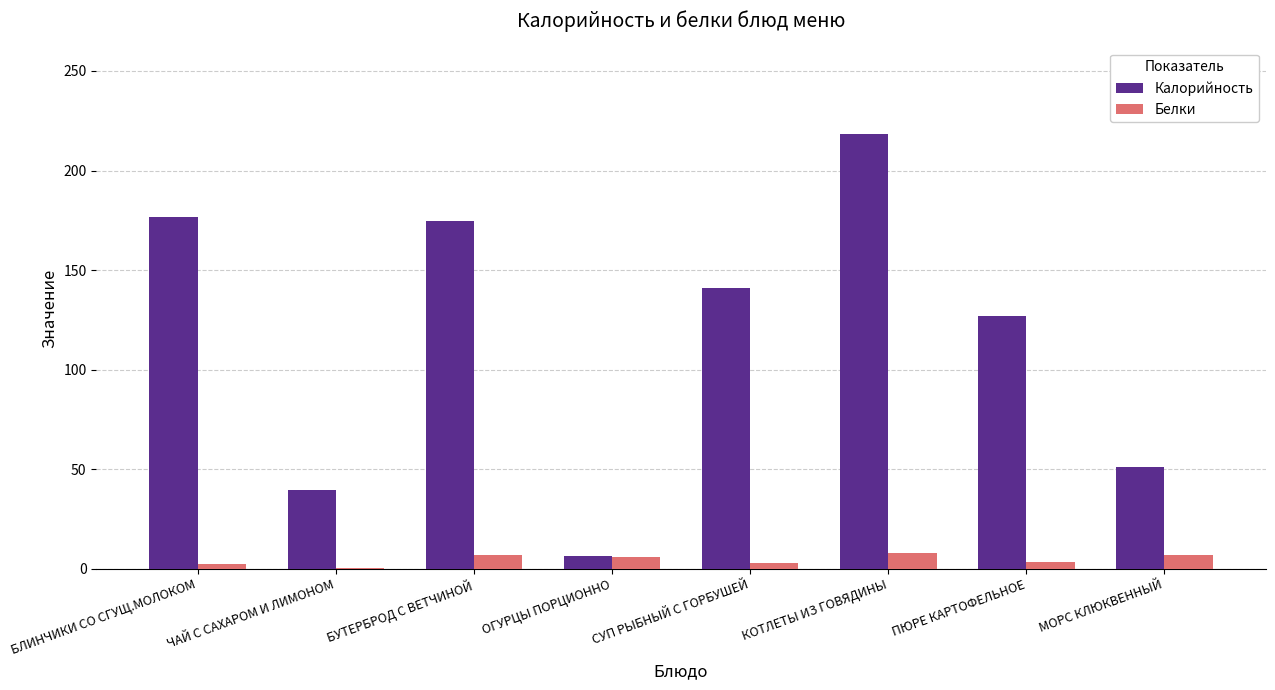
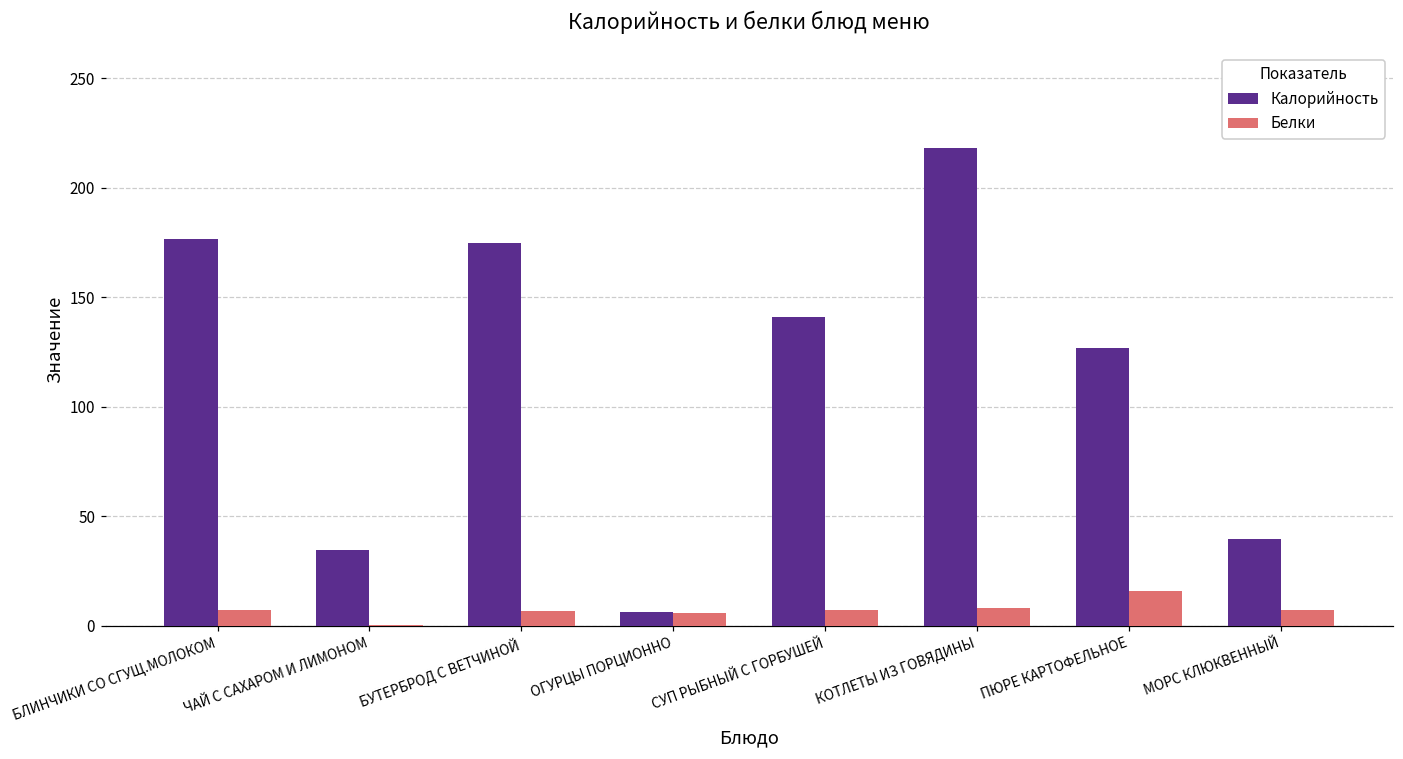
  {
    "Калорийность": {
      "БЛИНЧИКИ СО СГУЩ.МОЛОКОМ": 177,
-     "ЧАЙ С САХАРОМ И ЛИМОНОМ": 40,
+     "ЧАЙ С САХАРОМ И ЛИМОНОМ": 35,
      "БУТЕРБРОД С ВЕТЧИНОЙ": 175,
      "ОГУРЦЫ ПОРЦИОННО": 6,
      "СУП РЫБНЫЙ С ГОРБУШЕЙ": 141,
      "КОТЛЕТЫ ИЗ ГОВЯДИНЫ": 218,
      "ПЮРЕ КАРТОФЕЛЬНОЕ": 127,
-     "МОРС КЛЮКВЕННЫЙ": 51
+     "МОРС КЛЮКВЕННЫЙ": 40
    },
    "Белки": {
-     "БЛИНЧИКИ СО СГУЩ.МОЛОКОМ": 3,
+     "БЛИНЧИКИ СО СГУЩ.МОЛОКОМ": 7,
      "БУТЕРБРОД С ВЕТЧИНОЙ": 7,
      "ОГУРЦЫ ПОРЦИОННО": 6,
-     "СУП РЫБНЫЙ С ГОРБУШЕЙ": 3,
+     "СУП РЫБНЫЙ С ГОРБУШЕЙ": 7,
      "КОТЛЕТЫ ИЗ ГОВЯДИНЫ": 8,
-     "ПЮРЕ КАРТОФЕЛЬНОЕ": 3,
+     "ПЮРЕ КАРТОФЕЛЬНОЕ": 16,
      "МОРС КЛЮКВЕННЫЙ": 7
    }
  }
